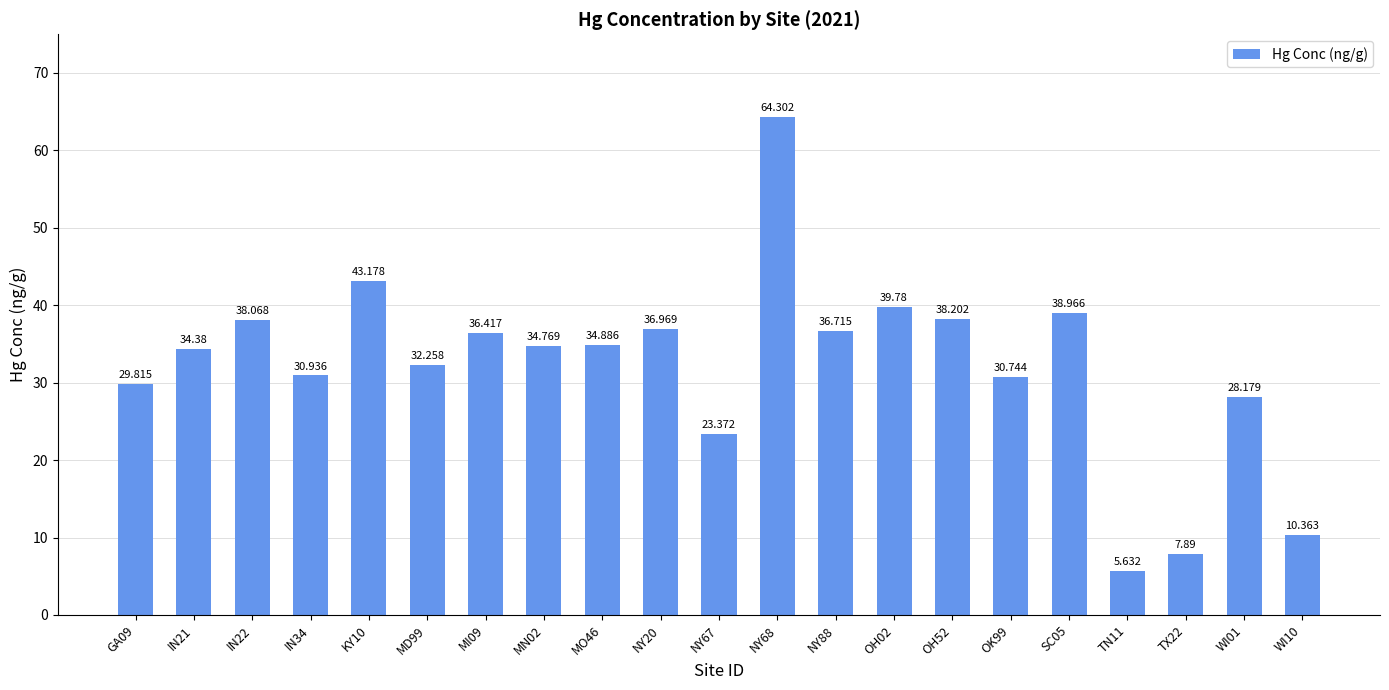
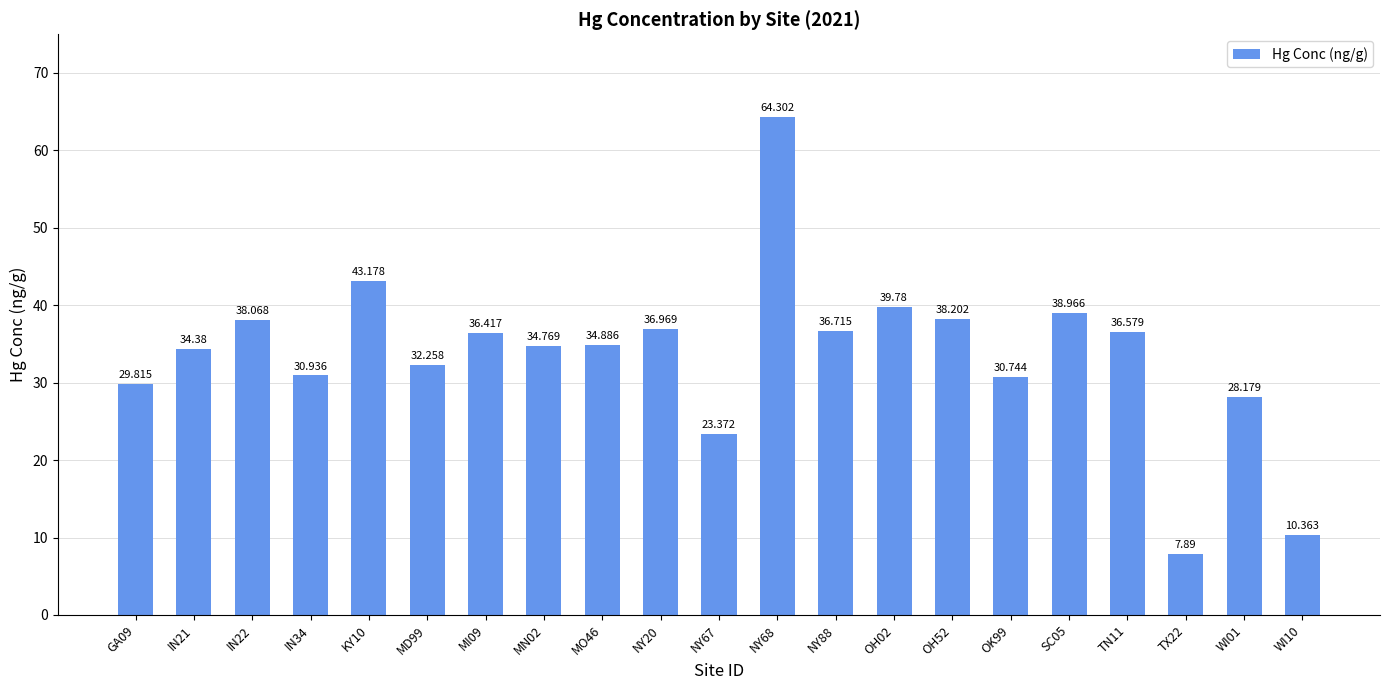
  {
    "GA09": 29.815,
    "IN21": 34.38,
    "IN22": 38.068,
    "IN34": 30.936,
    "KY10": 43.178,
    "MD99": 32.258,
    "MI09": 36.417,
    "MN02": 34.769,
    "MO46": 34.886,
    "NY20": 36.969,
    "NY67": 23.372,
    "NY68": 64.302,
    "NY88": 36.715,
    "OH02": 39.78,
    "OH52": 38.202,
    "OK99": 30.744,
    "SC05": 38.966,
-   "TN11": 5.632,
+   "TN11": 36.579,
    "TX22": 7.89,
    "WI01": 28.179,
    "WI10": 10.363
  }
